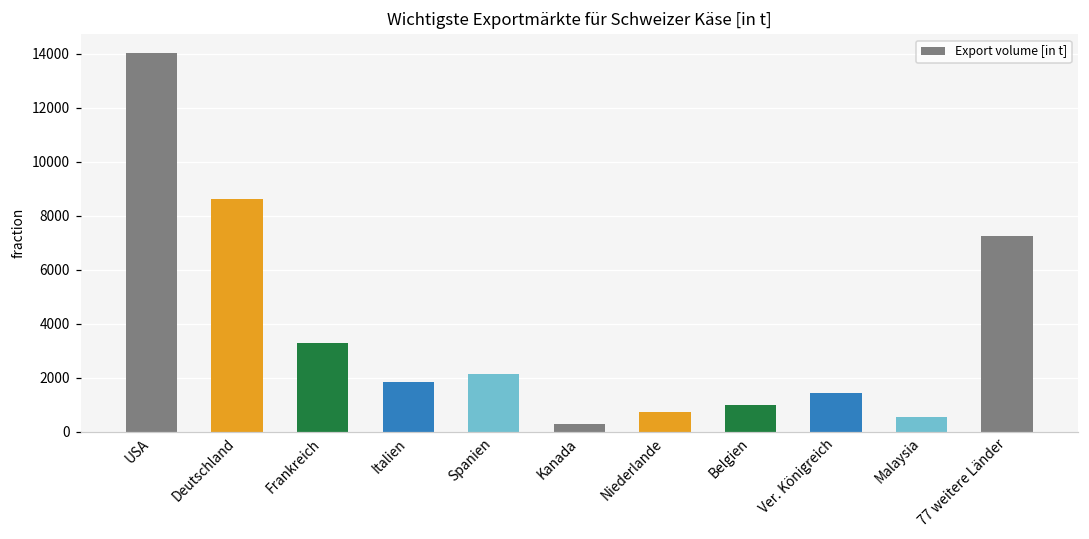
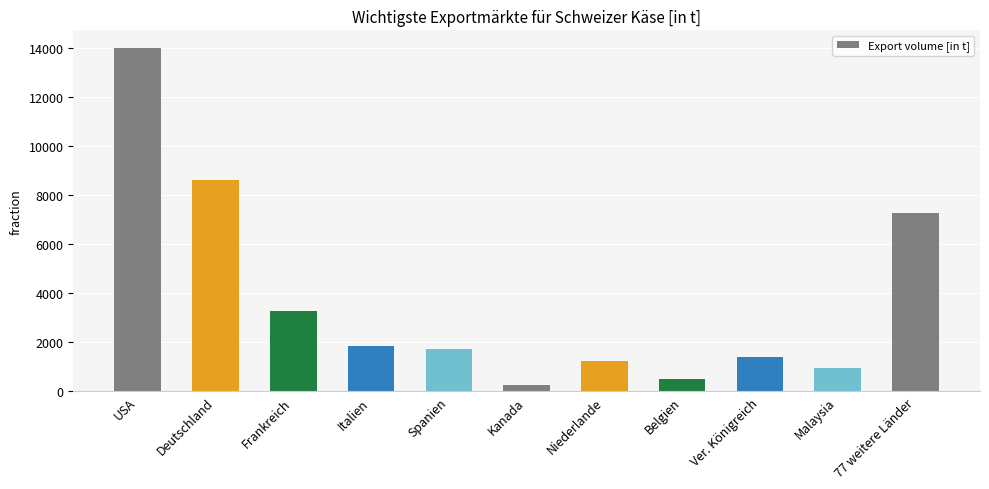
  {
    "USA": 14000,
    "Deutschland": 8600,
    "Frankreich": 3300,
    "Italien": 1800,
-   "Spanien": 2200,
+   "Spanien": 1700,
    "Kanada": 300,
-   "Niederlande": 700,
-   "Belgien": 1000,
+   "Niederlande": 1200,
+   "Belgien": 500,
    "Ver. Königreich": 1400,
-   "Malaysia": 500,
+   "Malaysia": 900,
    "77 weitere Länder": 7300
  }
